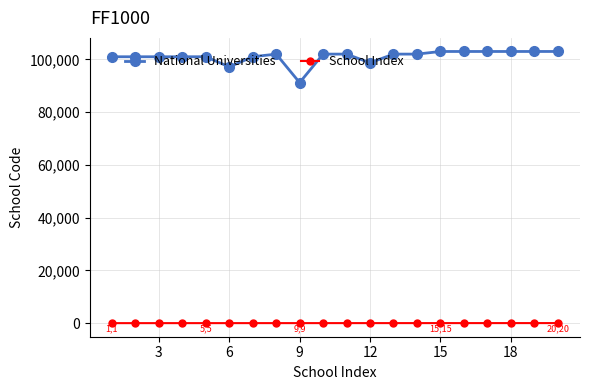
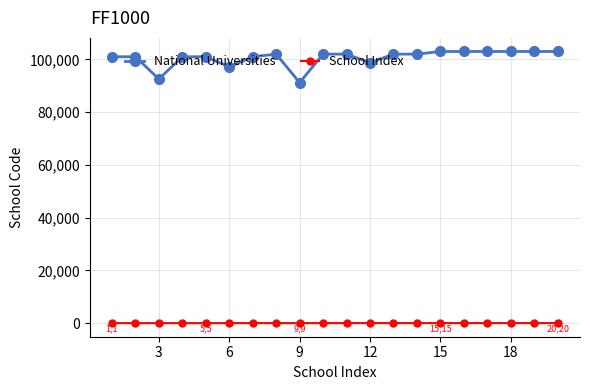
  {
    "National Universities": {
-     "3": "101,000",
+     "3": "93,000",
      "6": "97,000",
      "9": "91,000",
      "12": "99,000",
      "15": "103,000",
      "18": "103,000"
    },
    "School Index": {
      "3": "0",
      "6": "0",
      "12": "0",
      "18": "0"
    }
  }
